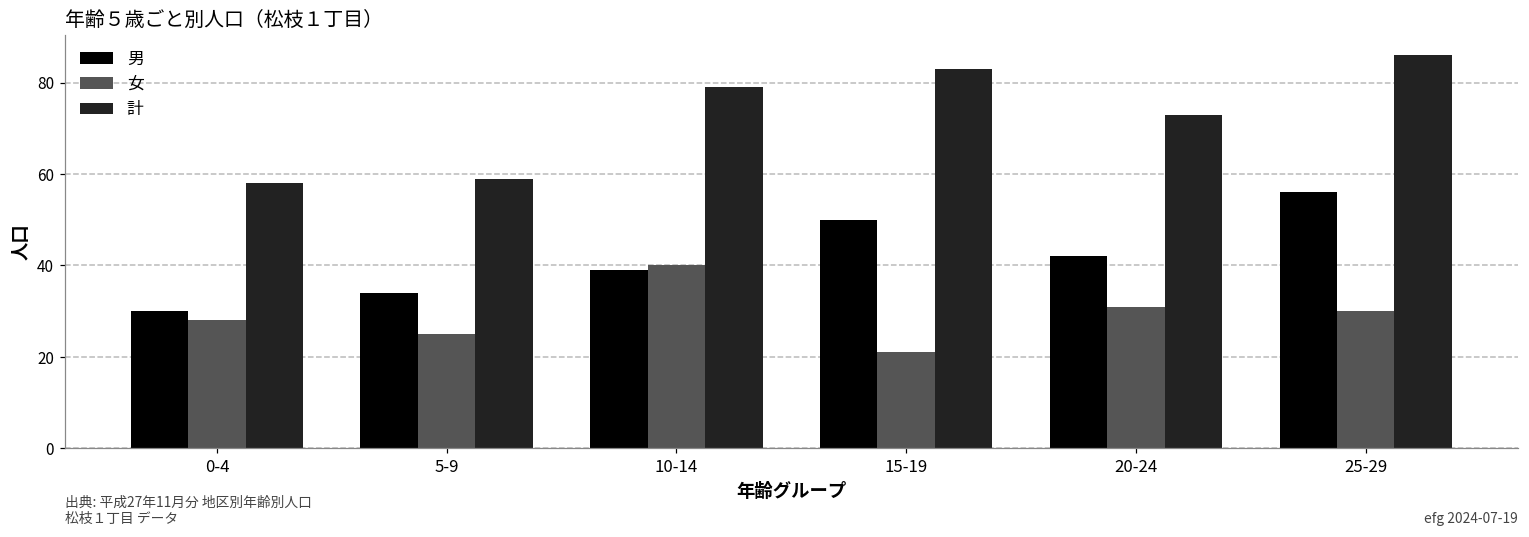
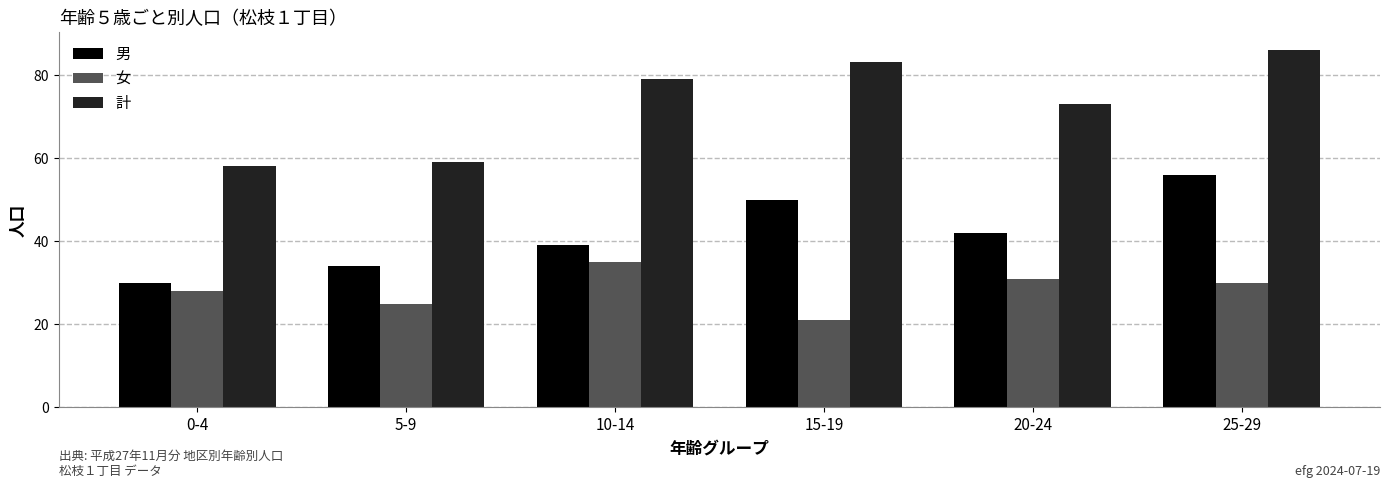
  {
    "女": {
      "0-4": 28,
      "5-9": 25,
-     "10-14": 40,
+     "10-14": 35,
      "15-19": 21,
      "20-24": 31,
      "25-29": 30
    }
  }
